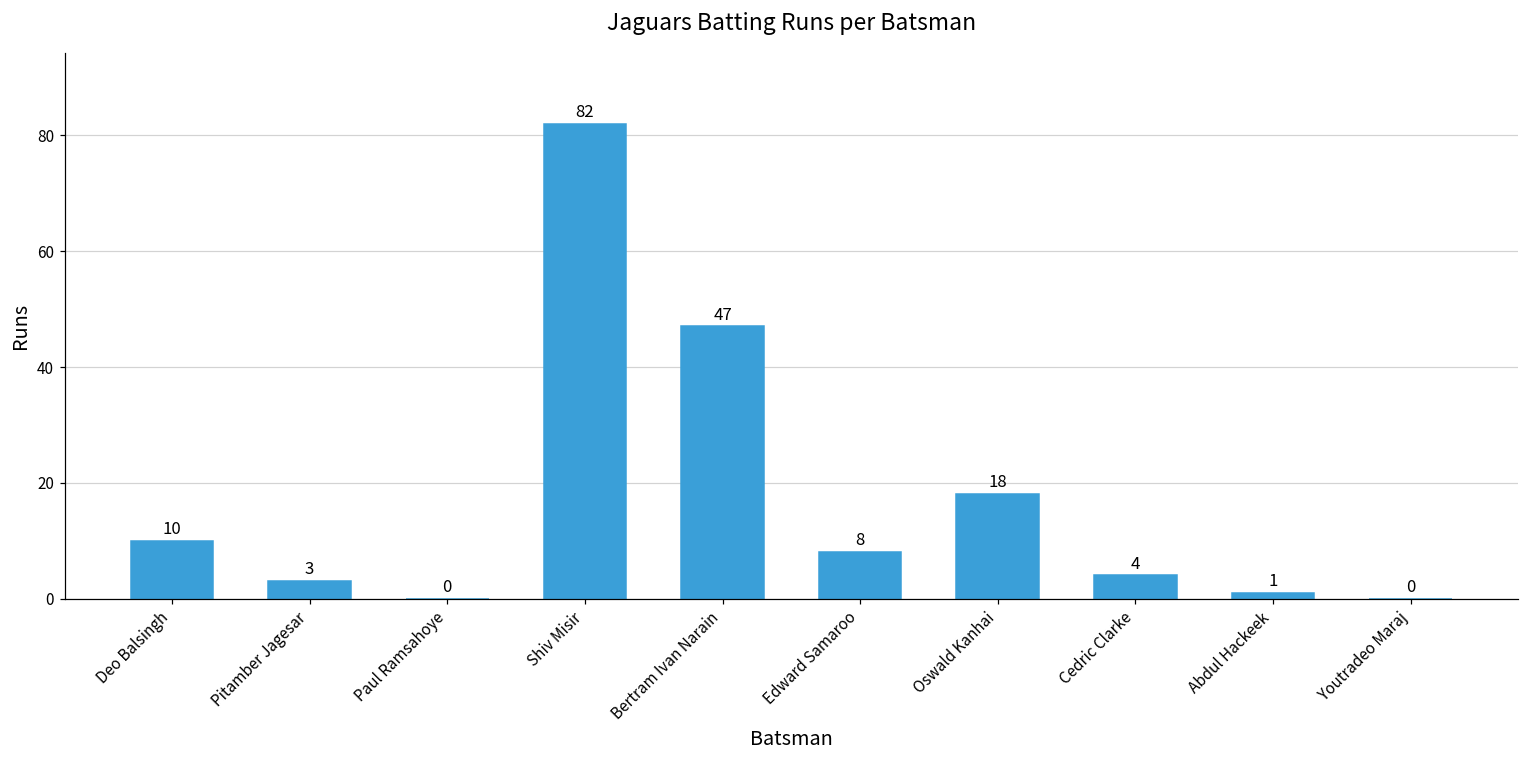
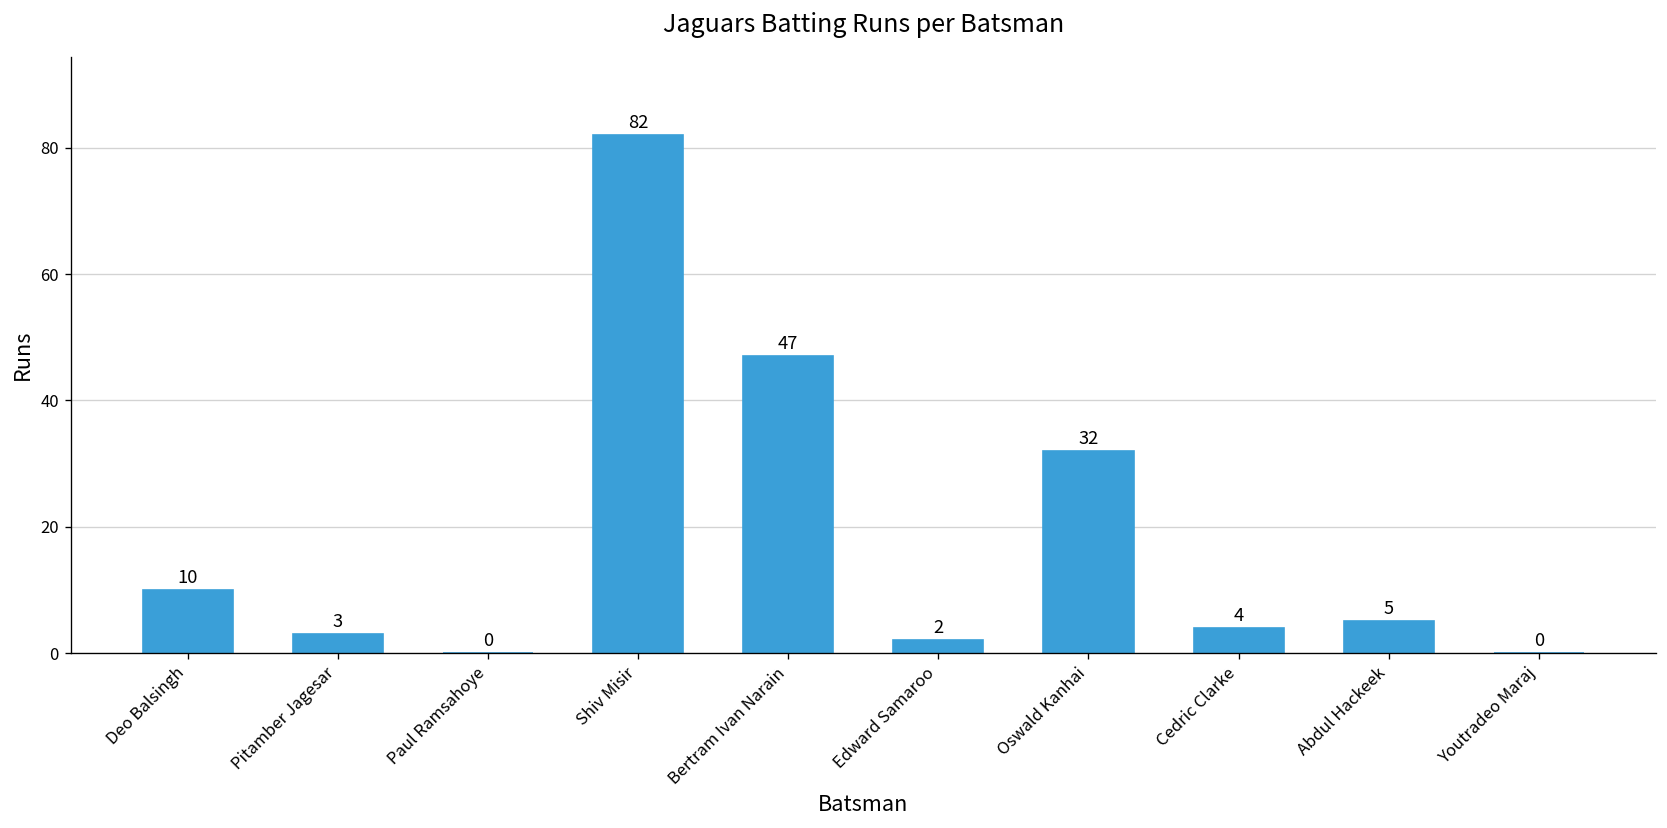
  {
    "Deo Balsingh": 10,
    "Pitamber Jagesar": 3,
    "Paul Ramsahoye": 0,
    "Shiv Misir": 82,
    "Bertram Ivan Narain": 47,
-   "Edward Samaroo": 8,
-   "Oswald Kanhai": 18,
+   "Edward Samaroo": 2,
+   "Oswald Kanhai": 32,
    "Cedric Clarke": 4,
-   "Abdul Hackeek": 1,
+   "Abdul Hackeek": 5,
    "Youtradeo Maraj": 0
  }
